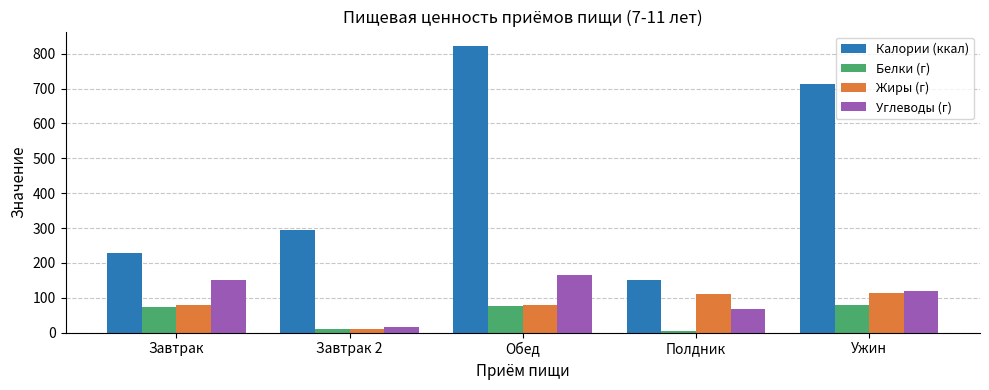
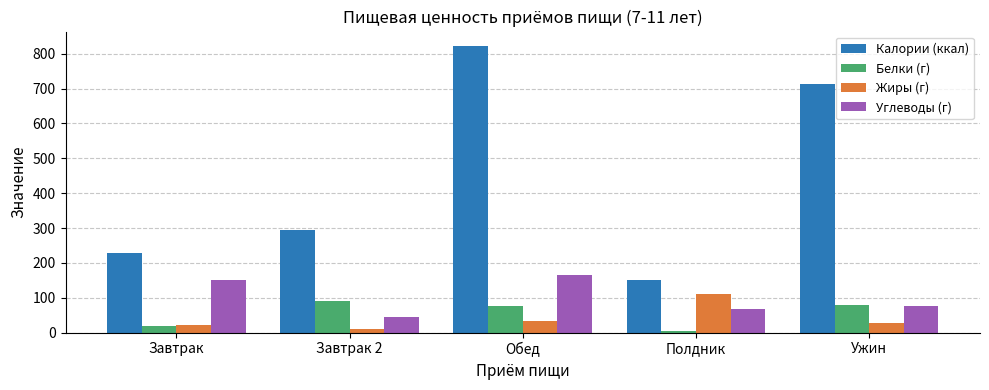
  {
    "Калории (ккал)": {
      "Завтрак": 230,
      "Завтрак 2": 290,
      "Обед": 820,
      "Полдник": 150,
      "Ужин": 710
    },
    "Белки (г)": {
-     "Завтрак": 70,
-     "Завтрак 2": 10,
+     "Завтрак": 20,
+     "Завтрак 2": 90,
      "Обед": 80,
      "Ужин": 80
    },
    "Жиры (г)": {
-     "Завтрак": 80,
+     "Завтрак": 20,
      "Завтрак 2": 10,
-     "Обед": 80,
+     "Обед": 30,
      "Полдник": 110,
-     "Ужин": 120
+     "Ужин": 30
    },
    "Углеводы (г)": {
      "Завтрак": 150,
-     "Завтрак 2": 20,
+     "Завтрак 2": 40,
      "Обед": 160,
      "Полдник": 70,
-     "Ужин": 120
+     "Ужин": 80
    }
  }
